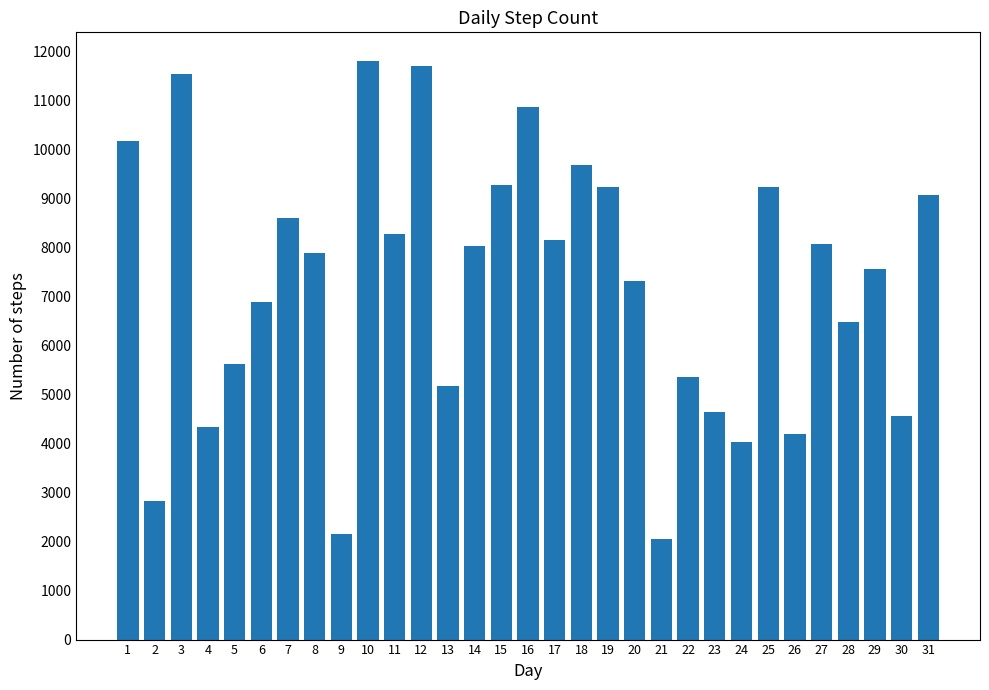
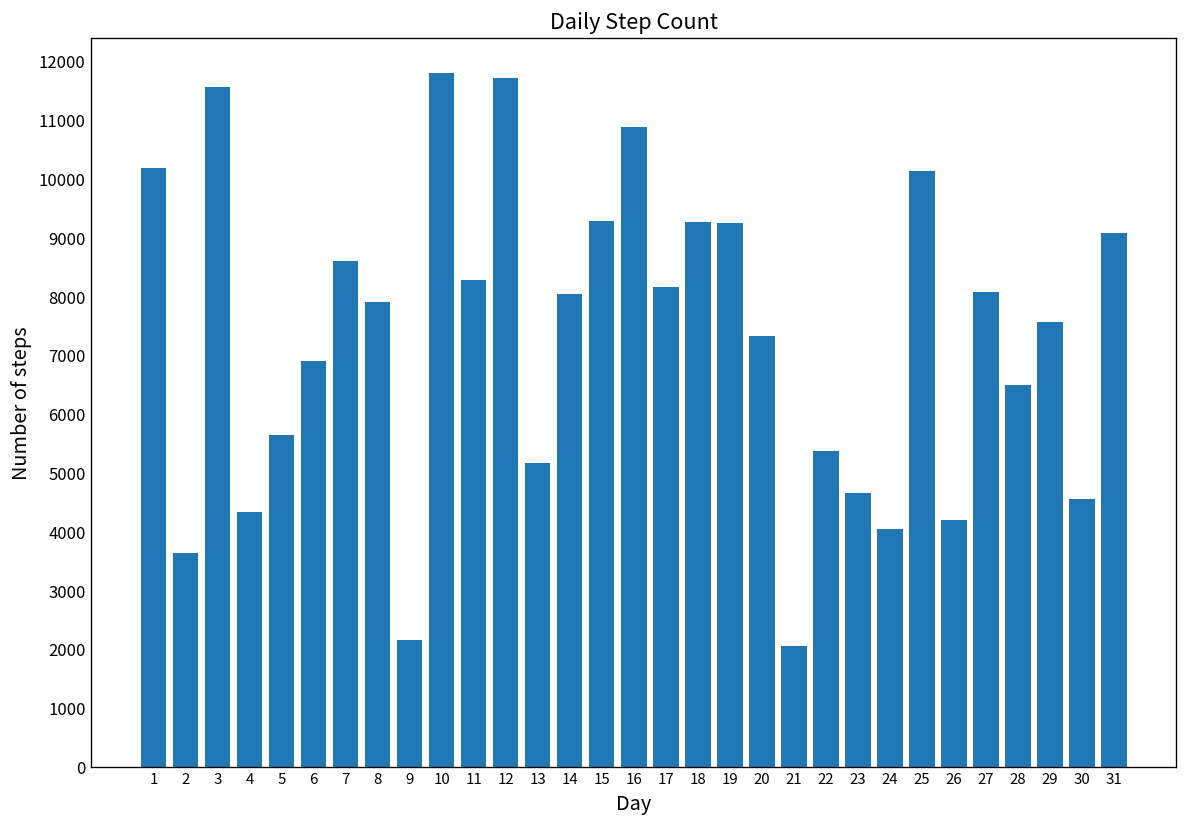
  {
    "1": 10200,
-   "2": 2800,
+   "2": 3600,
    "3": 11600,
    "4": 4300,
    "5": 5600,
    "6": 6900,
    "7": 8600,
    "8": 7900,
    "9": 2200,
    "10": 11800,
    "11": 8300,
    "12": 11700,
    "13": 5200,
    "14": 8000,
    "15": 9300,
    "16": 10900,
    "17": 8200,
-   "18": 9700,
+   "18": 9300,
    "19": 9200,
    "20": 7300,
    "21": 2000,
    "22": 5400,
    "23": 4600,
    "24": 4000,
-   "25": 9200,
+   "25": 10100,
    "26": 4200,
    "27": 8100,
    "28": 6500,
    "29": 7600,
    "30": 4600,
    "31": 9100
  }
